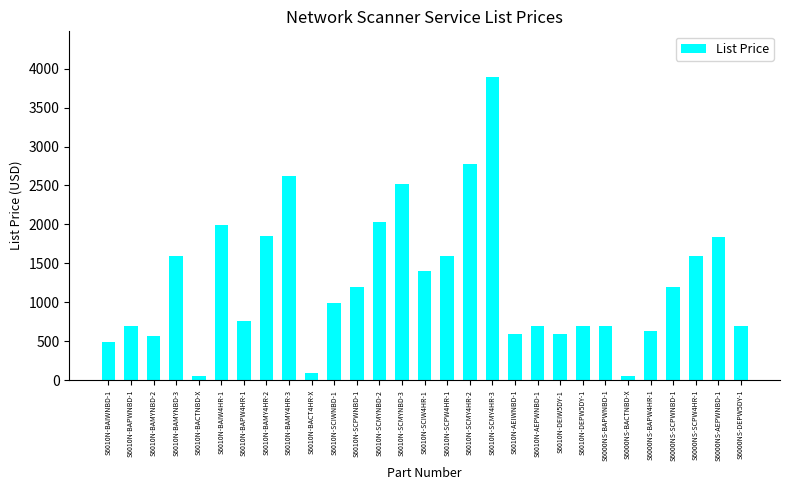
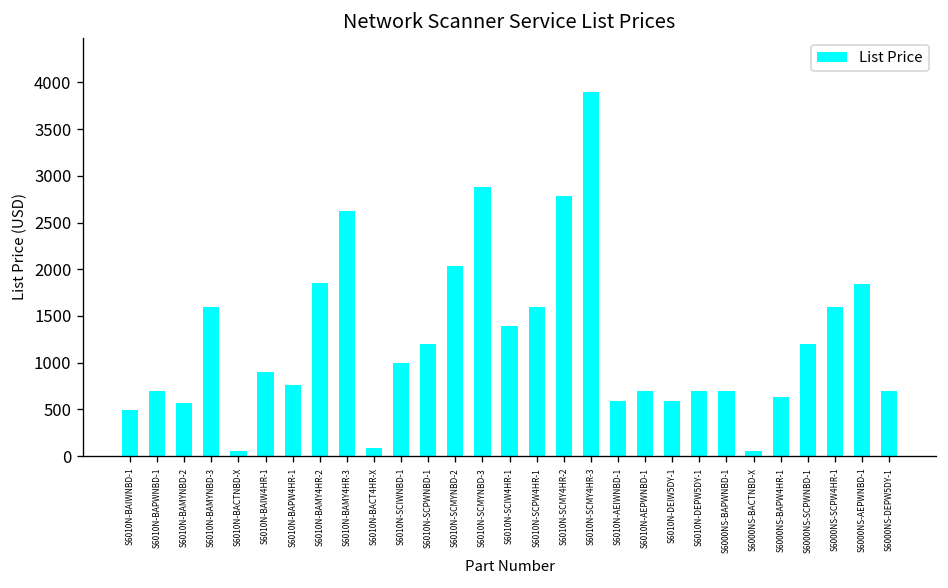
  {
    "S6010N-BAIWNBD-1": 500,
    "S6010N-BAPWNBD-1": 700,
    "S6010N-BAMYNBD-2": 600,
    "S6010N-BAMYNBD-3": 1600,
    "S6010N-BACTNBD-X": 100,
-   "S6010N-BAIW4HR-1": 2000,
+   "S6010N-BAIW4HR-1": 900,
    "S6010N-BAPW4HR-1": 800,
    "S6010N-BAMY4HR-2": 1900,
    "S6010N-BAMY4HR-3": 2600,
    "S6010N-BACT4HR-X": 100,
    "S6010N-SCIWNBD-1": 1000,
    "S6010N-SCPWNBD-1": 1200,
    "S6010N-SCMYNBD-2": 2000,
-   "S6010N-SCMYNBD-3": 2500,
+   "S6010N-SCMYNBD-3": 2900,
    "S6010N-SCIW4HR-1": 1400,
    "S6010N-SCPW4HR-1": 1600,
    "S6010N-SCMY4HR-2": 2800,
    "S6010N-SCMY4HR-3": 3900,
    "S6010N-AEIWNBD-1": 600,
    "S6010N-AEPWNBD-1": 700,
    "S6010N-DEIW5DY-1": 600,
    "S6010N-DEPW5DY-1": 700,
    "S6000NS-BAPWNBD-1": 700,
    "S6000NS-BACTNBD-X": 100,
    "S6000NS-BAPW4HR-1": 600,
    "S6000NS-SCPWNBD-1": 1200,
    "S6000NS-SCPW4HR-1": 1600,
    "S6000NS-AEPWNBD-1": 1800,
    "S6000NS-DEPW5DY-1": 700
  }
